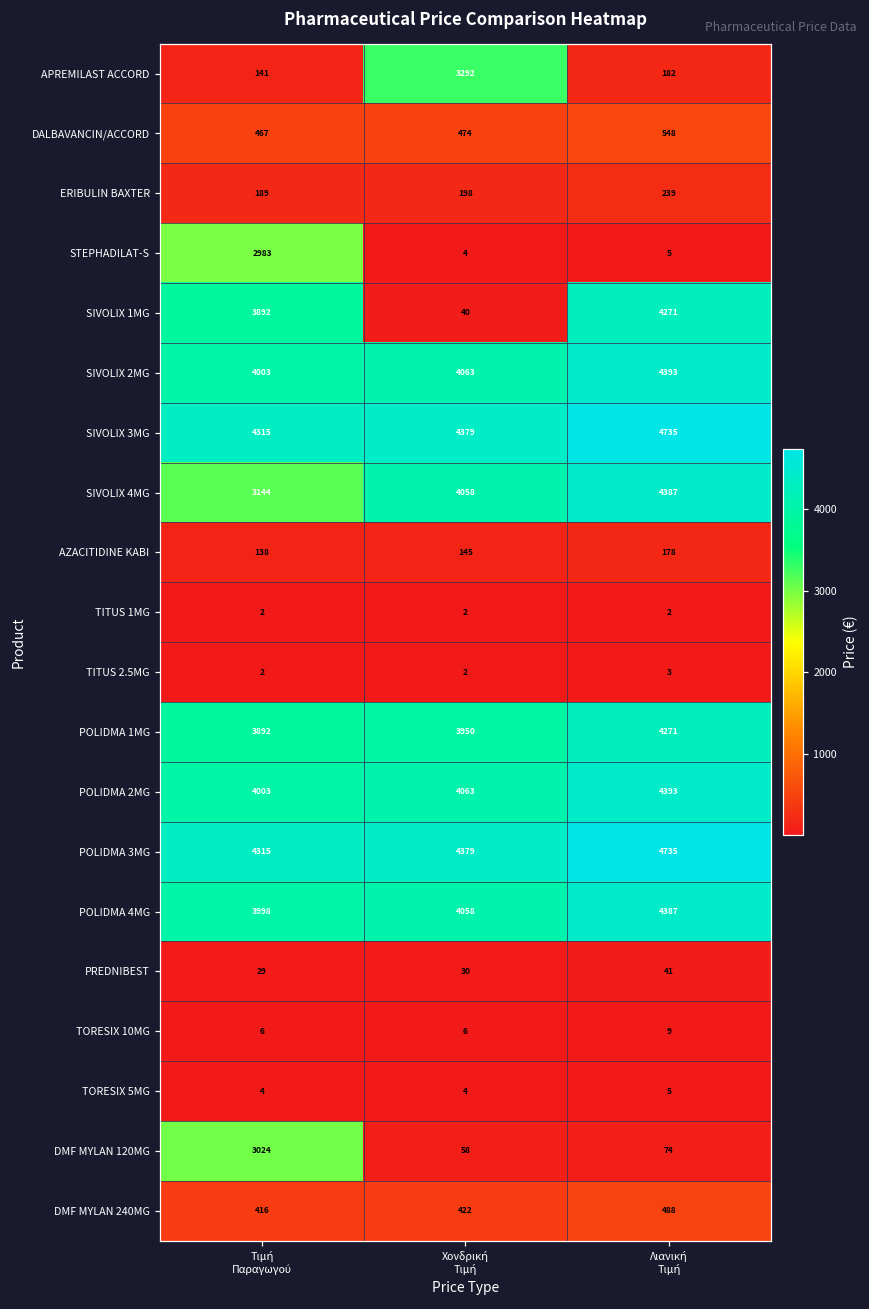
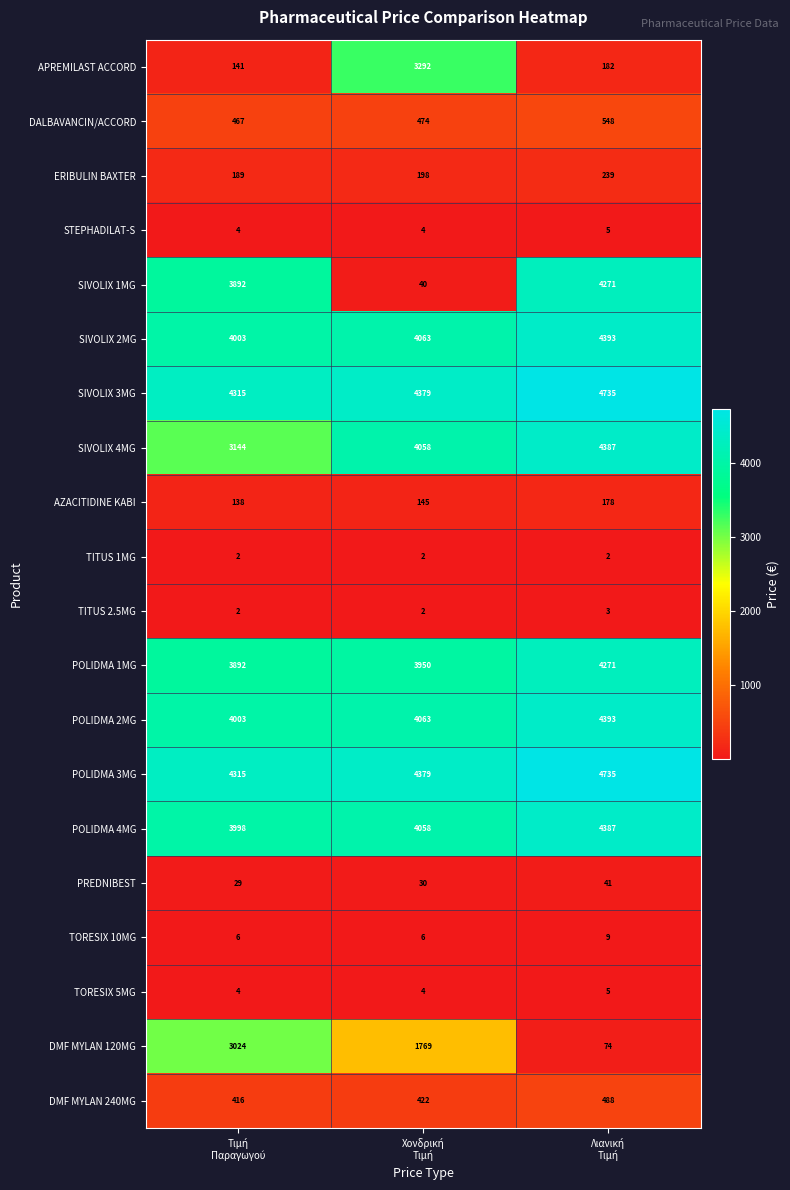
  {
    "APREMILAST ACCORD": {
      "Τιμή Παραγωγού": 141,
      "Χονδρική Τιμή": 3292,
      "Λιανική Τιμή": 182
    },
    "DALBAVANCIN/ACCORD": {
      "Τιμή Παραγωγού": 467,
      "Χονδρική Τιμή": 474,
      "Λιανική Τιμή": 548
    },
    "ERIBULIN BAXTER": {
      "Τιμή Παραγωγού": 189,
      "Χονδρική Τιμή": 198,
      "Λιανική Τιμή": 239
    },
    "STEPHADILAT-S": {
-     "Τιμή Παραγωγού": 2983,
+     "Τιμή Παραγωγού": 4,
      "Χονδρική Τιμή": 4,
      "Λιανική Τιμή": 5
    },
    "SIVOLIX 1MG": {
      "Τιμή Παραγωγού": 3892,
      "Χονδρική Τιμή": 40,
      "Λιανική Τιμή": 4271
    },
    "SIVOLIX 2MG": {
      "Τιμή Παραγωγού": 4003,
      "Χονδρική Τιμή": 4063,
      "Λιανική Τιμή": 4393
    },
    "SIVOLIX 3MG": {
      "Τιμή Παραγωγού": 4315,
      "Χονδρική Τιμή": 4379,
      "Λιανική Τιμή": 4735
    },
    "SIVOLIX 4MG": {
      "Τιμή Παραγωγού": 3144,
      "Χονδρική Τιμή": 4058,
      "Λιανική Τιμή": 4387
    },
    "AZACITIDINE KABI": {
      "Τιμή Παραγωγού": 138,
      "Χονδρική Τιμή": 145,
      "Λιανική Τιμή": 178
    },
    "TITUS 1MG": {
      "Τιμή Παραγωγού": 2,
      "Χονδρική Τιμή": 2,
      "Λιανική Τιμή": 2
    },
    "TITUS 2.5MG": {
      "Τιμή Παραγωγού": 2,
      "Χονδρική Τιμή": 2,
      "Λιανική Τιμή": 3
    },
    "POLIDMA 1MG": {
      "Τιμή Παραγωγού": 3892,
      "Χονδρική Τιμή": 3950,
      "Λιανική Τιμή": 4271
    },
    "POLIDMA 2MG": {
      "Τιμή Παραγωγού": 4003,
      "Χονδρική Τιμή": 4063,
      "Λιανική Τιμή": 4393
    },
    "POLIDMA 3MG": {
      "Τιμή Παραγωγού": 4315,
      "Χονδρική Τιμή": 4379,
      "Λιανική Τιμή": 4735
    },
    "POLIDMA 4MG": {
      "Τιμή Παραγωγού": 3998,
      "Χονδρική Τιμή": 4058,
      "Λιανική Τιμή": 4387
    },
    "PREDNIBEST": {
      "Τιμή Παραγωγού": 29,
      "Χονδρική Τιμή": 30,
      "Λιανική Τιμή": 41
    },
    "TORESIX 10MG": {
      "Τιμή Παραγωγού": 6,
      "Χονδρική Τιμή": 6,
      "Λιανική Τιμή": 9
    },
    "TORESIX 5MG": {
      "Τιμή Παραγωγού": 4,
      "Χονδρική Τιμή": 4,
      "Λιανική Τιμή": 5
    },
    "DMF MYLAN 120MG": {
      "Τιμή Παραγωγού": 3024,
-     "Χονδρική Τιμή": 58,
+     "Χονδρική Τιμή": 1769,
      "Λιανική Τιμή": 74
    },
    "DMF MYLAN 240MG": {
      "Τιμή Παραγωγού": 416,
      "Χονδρική Τιμή": 422,
      "Λιανική Τιμή": 488
    }
  }
